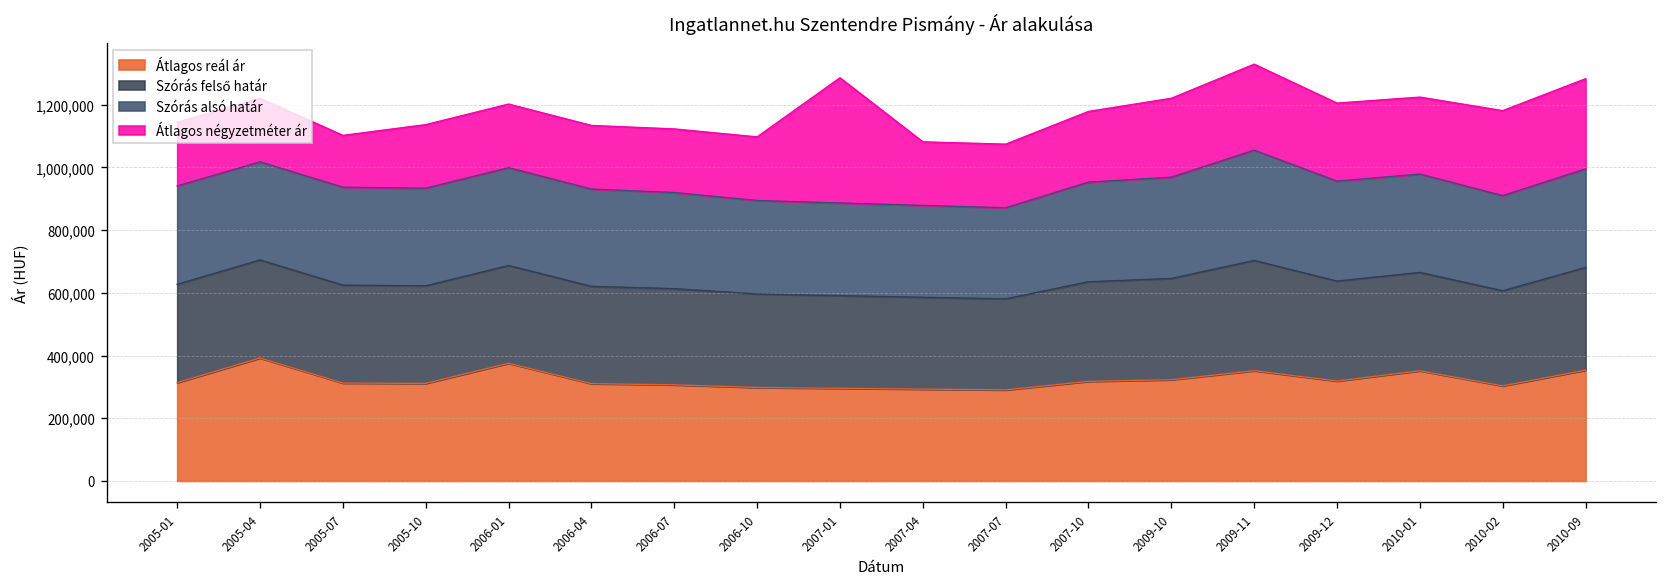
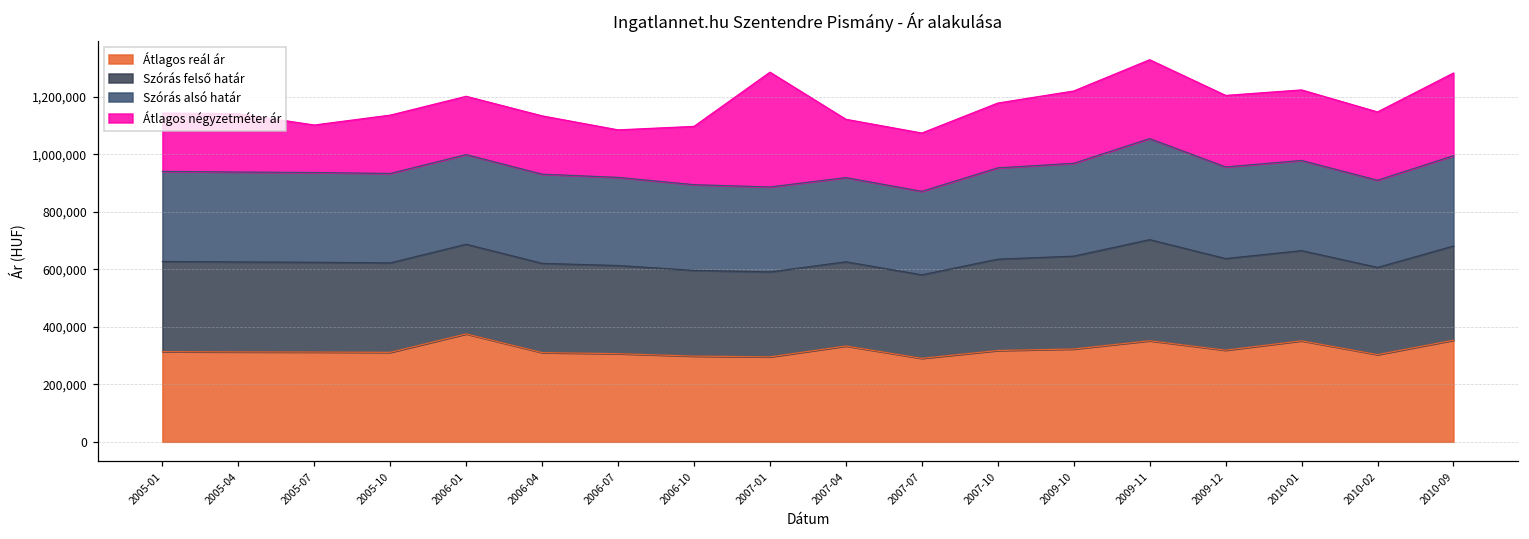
  {
    "Átlagos reál ár": {
      "2005-01": "310,000",
-     "2005-04": "390,000",
+     "2005-04": "310,000",
      "2005-07": "310,000",
      "2005-10": "310,000",
      "2006-01": "380,000",
      "2006-04": "310,000",
      "2006-07": "310,000",
      "2006-10": "300,000",
      "2007-01": "300,000",
-     "2007-04": "290,000",
+     "2007-04": "330,000",
      "2007-07": "290,000",
      "2007-10": "320,000",
      "2009-10": "320,000",
      "2009-11": "350,000",
      "2009-12": "320,000",
      "2010-01": "350,000",
      "2010-02": "300,000",
      "2010-09": "350,000"
    },
    "Átlagos négyzetméter ár": {
      "2005-07": "170,000",
      "2005-10": "200,000",
      "2006-01": "200,000",
      "2006-04": "200,000",
-     "2006-07": "200,000",
+     "2006-07": "170,000",
      "2006-10": "200,000",
      "2007-01": "400,000",
      "2007-04": "200,000",
      "2007-07": "200,000",
      "2007-10": "230,000",
      "2009-10": "250,000",
      "2009-11": "270,000",
      "2009-12": "250,000",
      "2010-01": "250,000",
-     "2010-02": "270,000",
+     "2010-02": "240,000",
      "2010-09": "290,000"
    }
  }
